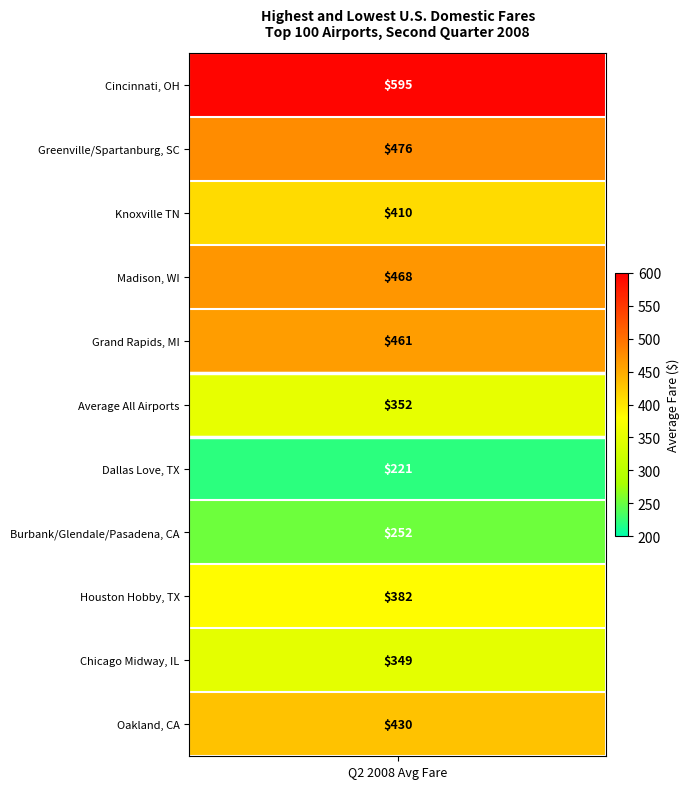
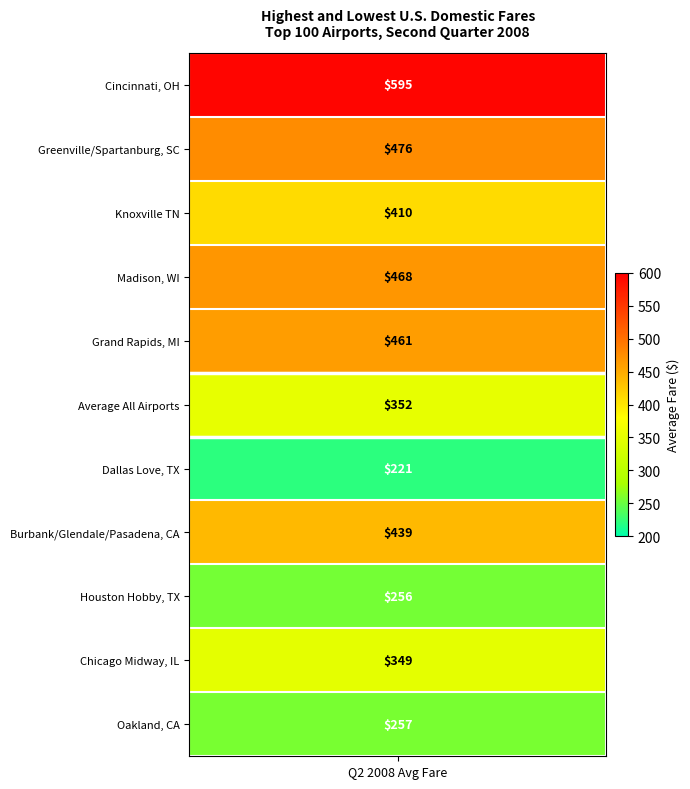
  {
    "Cincinnati, OH": {
      "Q2 2008 Avg Fare": "$595"
    },
    "Greenville/Spartanburg, SC": {
      "Q2 2008 Avg Fare": "$476"
    },
    "Knoxville TN": {
      "Q2 2008 Avg Fare": "$410"
    },
    "Madison, WI": {
      "Q2 2008 Avg Fare": "$468"
    },
    "Grand Rapids, MI": {
      "Q2 2008 Avg Fare": "$461"
    },
    "Average All Airports": {
      "Q2 2008 Avg Fare": "$352"
    },
    "Dallas Love, TX": {
      "Q2 2008 Avg Fare": "$221"
    },
    "Burbank/Glendale/Pasadena, CA": {
-     "Q2 2008 Avg Fare": "$252"
+     "Q2 2008 Avg Fare": "$439"
    },
    "Houston Hobby, TX": {
-     "Q2 2008 Avg Fare": "$382"
+     "Q2 2008 Avg Fare": "$256"
    },
    "Chicago Midway, IL": {
      "Q2 2008 Avg Fare": "$349"
    },
    "Oakland, CA": {
-     "Q2 2008 Avg Fare": "$430"
+     "Q2 2008 Avg Fare": "$257"
    }
  }
